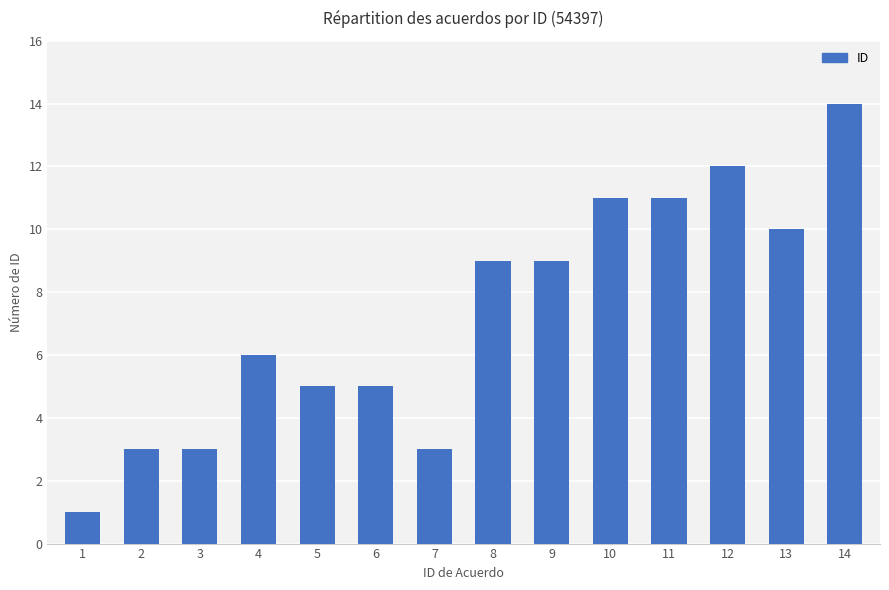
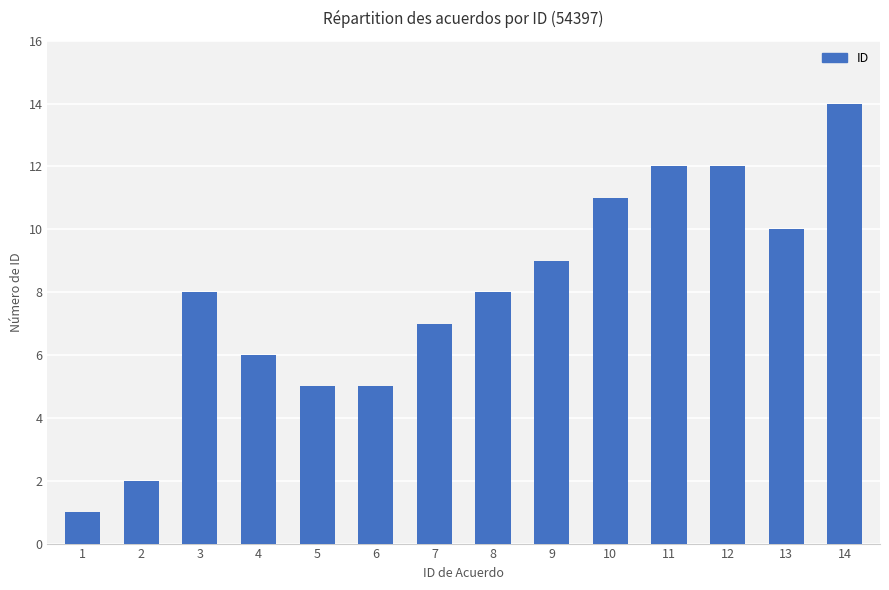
  {
    "1": 1,
-   "2": 3,
-   "3": 3,
+   "2": 2,
+   "3": 8,
    "4": 6,
    "5": 5,
    "6": 5,
-   "7": 3,
-   "8": 9,
+   "7": 7,
+   "8": 8,
    "9": 9,
    "10": 11,
-   "11": 11,
+   "11": 12,
    "12": 12,
    "13": 10,
    "14": 14
  }
